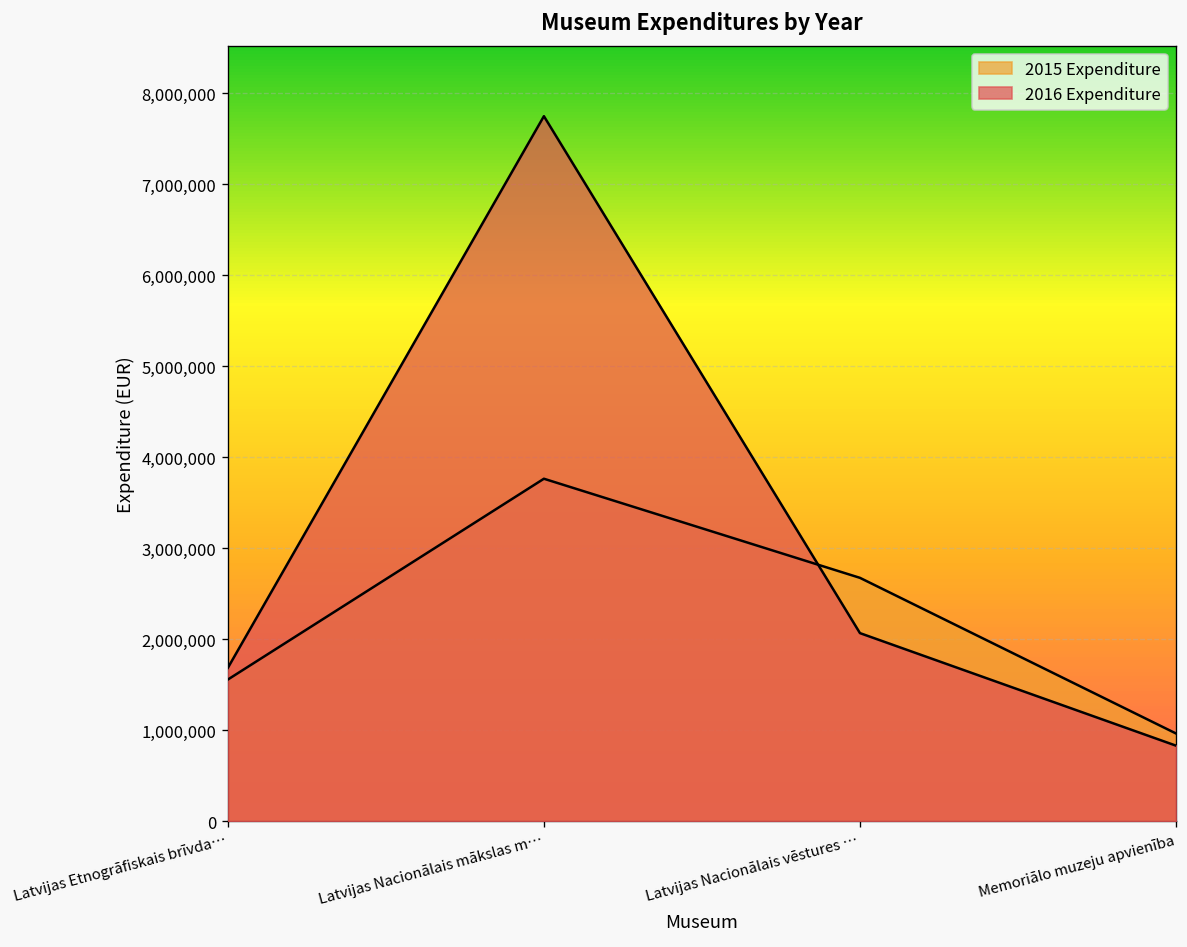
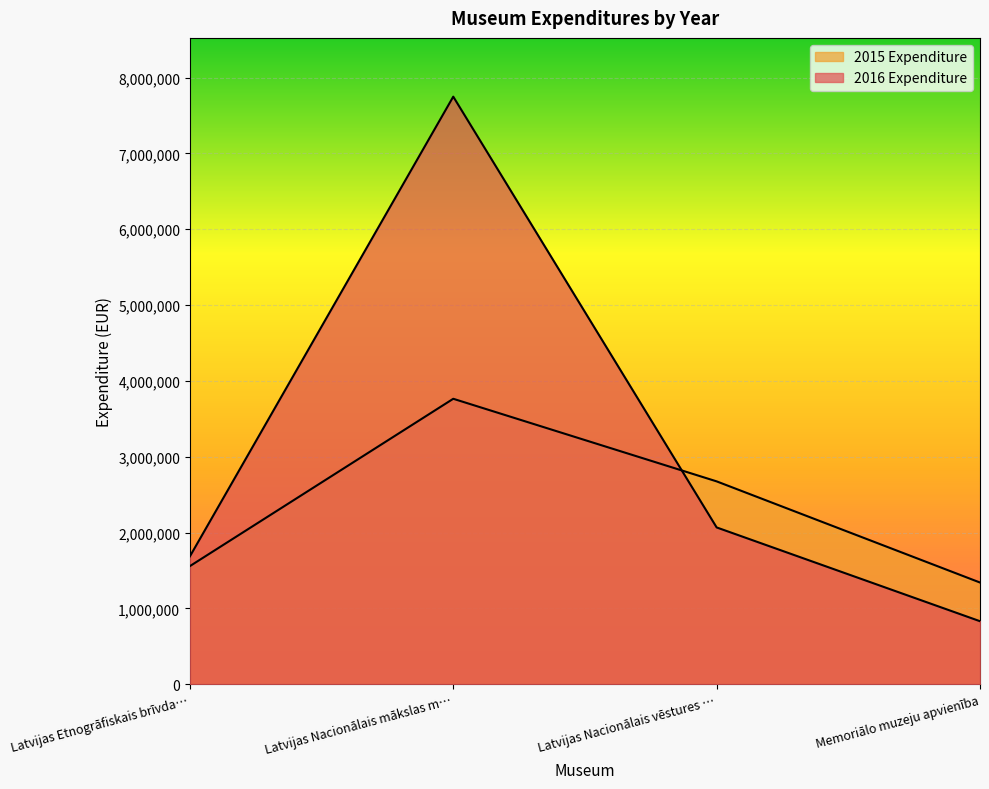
  {
    "2015 Expenditure": {
      "Latvijas Etnogrāfiskais brīvda…": "1,600,000",
      "Latvijas Nacionālais mākslas m…": "3,800,000",
      "Latvijas Nacionālais vēstures …": "2,700,000",
-     "Memoriālo muzeju apvienība": "1,000,000"
+     "Memoriālo muzeju apvienība": "1,300,000"
    },
    "2016 Expenditure": {
      "Latvijas Etnogrāfiskais brīvda…": "1,700,000",
      "Latvijas Nacionālais mākslas m…": "7,700,000",
      "Latvijas Nacionālais vēstures …": "2,100,000",
      "Memoriālo muzeju apvienība": "800,000"
    }
  }
